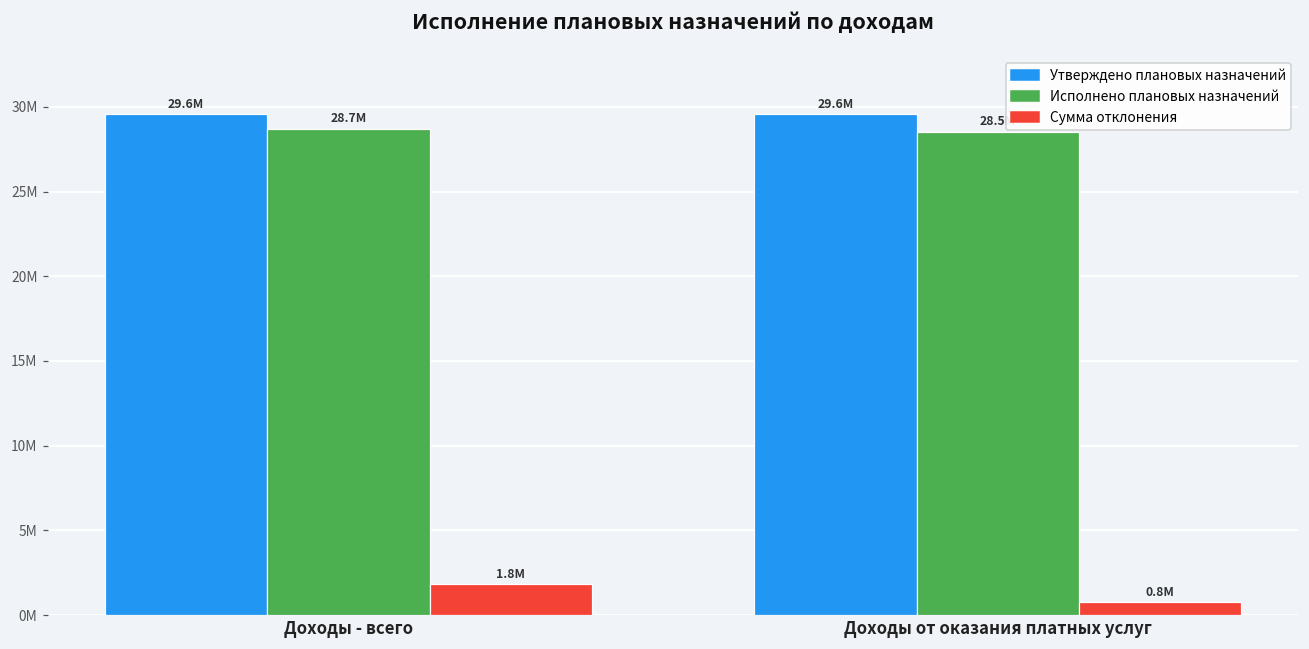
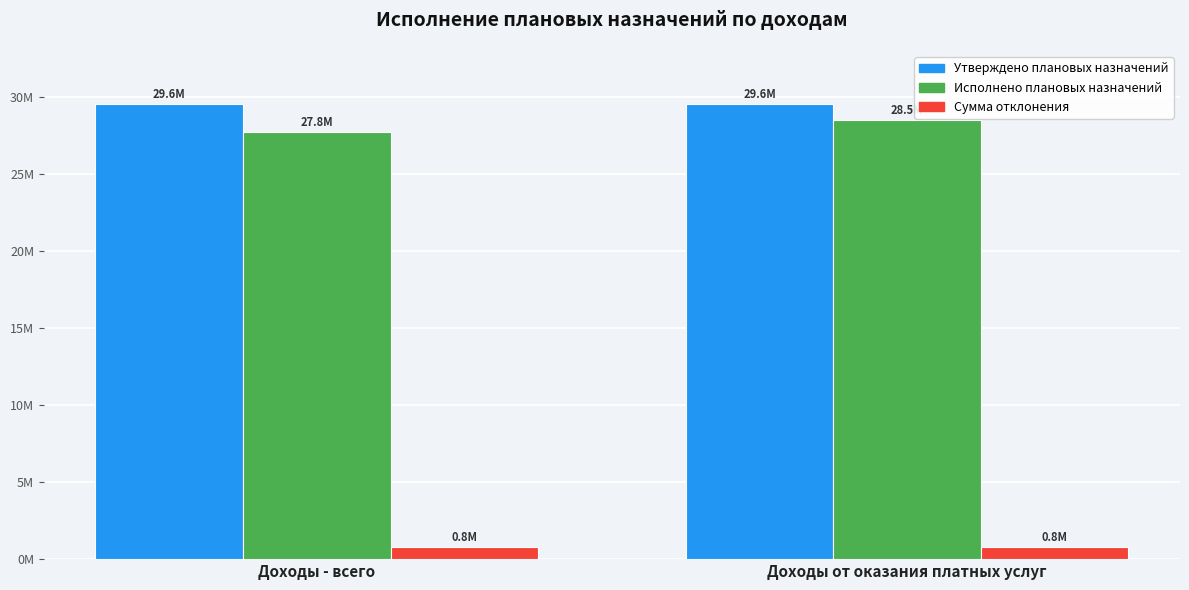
  {
    "Утверждено плановых назначений": {
      "Доходы - всего": "29.6M",
      "Доходы от оказания платных услуг": "29.6M"
    },
    "Исполнено плановых назначений": {
-     "Доходы - всего": "28.7M"
+     "Доходы - всего": "27.8M"
    },
    "Сумма отклонения": {
-     "Доходы - всего": "1.8M",
+     "Доходы - всего": "0.8M",
      "Доходы от оказания платных услуг": "0.8M"
    }
  }
